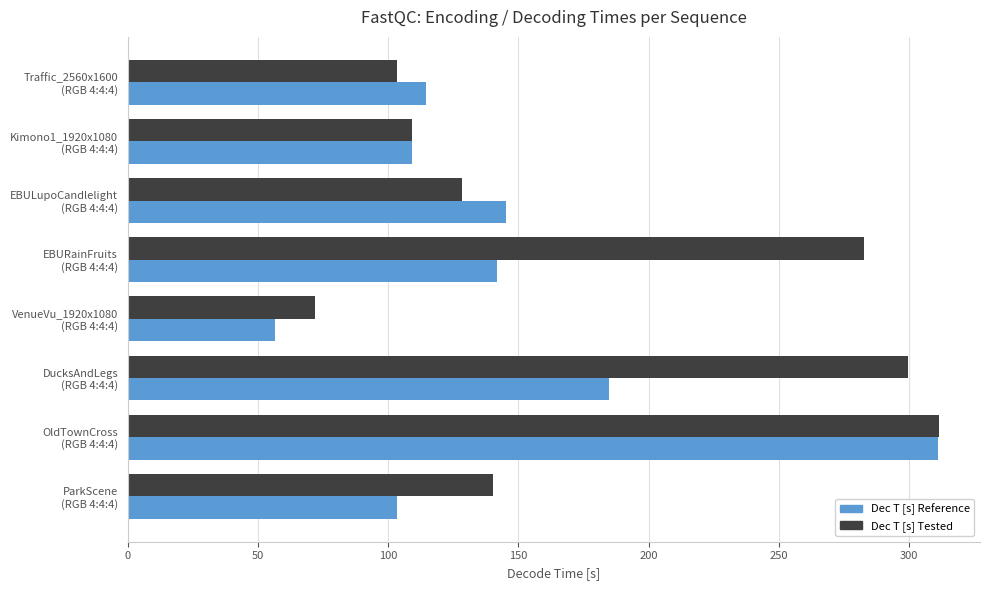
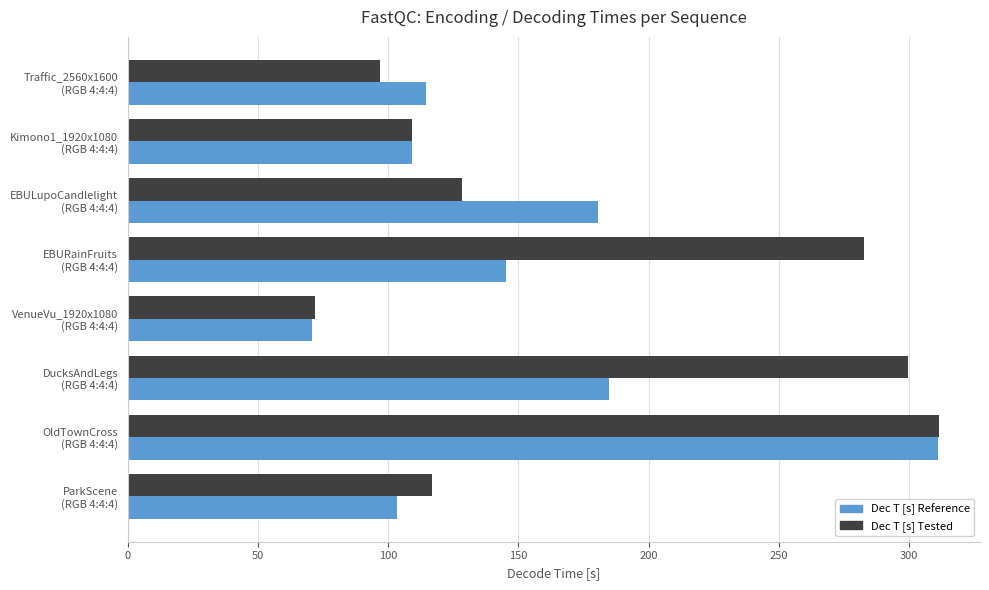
  {
    "Dec T [s] Reference": {
      "Traffic_2560x1600 (RGB 4:4:4)": 115,
      "Kimono1_1920x1080 (RGB 4:4:4)": 109,
-     "EBULupoCandlelight (RGB 4:4:4)": 145,
-     "EBURainFruits (RGB 4:4:4)": 142,
-     "VenueVu_1920x1080 (RGB 4:4:4)": 57,
+     "EBULupoCandlelight (RGB 4:4:4)": 181,
+     "EBURainFruits (RGB 4:4:4)": 145,
+     "VenueVu_1920x1080 (RGB 4:4:4)": 71,
      "DucksAndLegs (RGB 4:4:4)": 185,
      "OldTownCross (RGB 4:4:4)": 311,
      "ParkScene (RGB 4:4:4)": 104
    },
    "Dec T [s] Tested": {
-     "Traffic_2560x1600 (RGB 4:4:4)": 103,
+     "Traffic_2560x1600 (RGB 4:4:4)": 97,
      "Kimono1_1920x1080 (RGB 4:4:4)": 109,
      "EBULupoCandlelight (RGB 4:4:4)": 128,
      "EBURainFruits (RGB 4:4:4)": 283,
      "VenueVu_1920x1080 (RGB 4:4:4)": 72,
      "DucksAndLegs (RGB 4:4:4)": 299,
      "OldTownCross (RGB 4:4:4)": 312,
-     "ParkScene (RGB 4:4:4)": 140
+     "ParkScene (RGB 4:4:4)": 117
    }
  }
